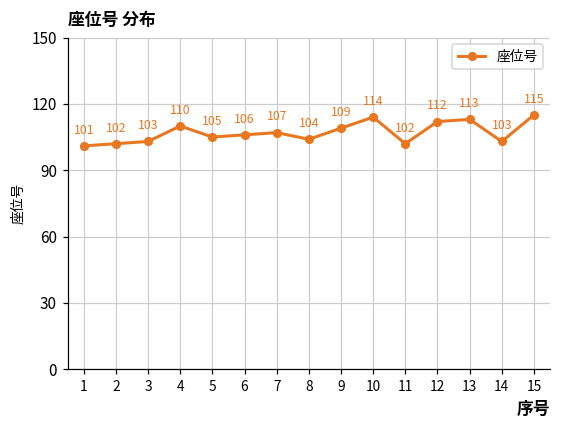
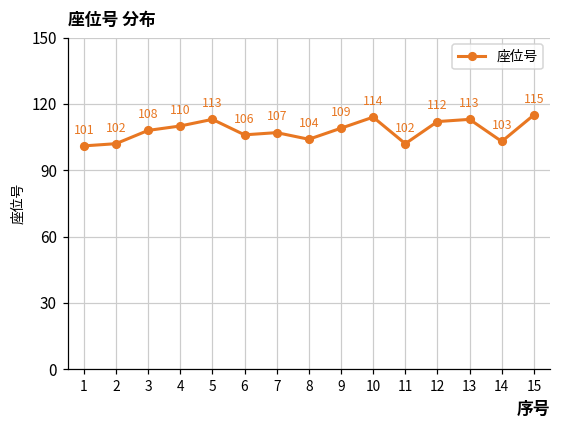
  {
    "1": 101,
    "2": 102,
-   "3": 103,
+   "3": 108,
    "4": 110,
-   "5": 105,
+   "5": 113,
    "6": 106,
    "7": 107,
    "8": 104,
    "9": 109,
    "10": 114,
    "11": 102,
    "12": 112,
    "13": 113,
    "14": 103,
    "15": 115
  }
